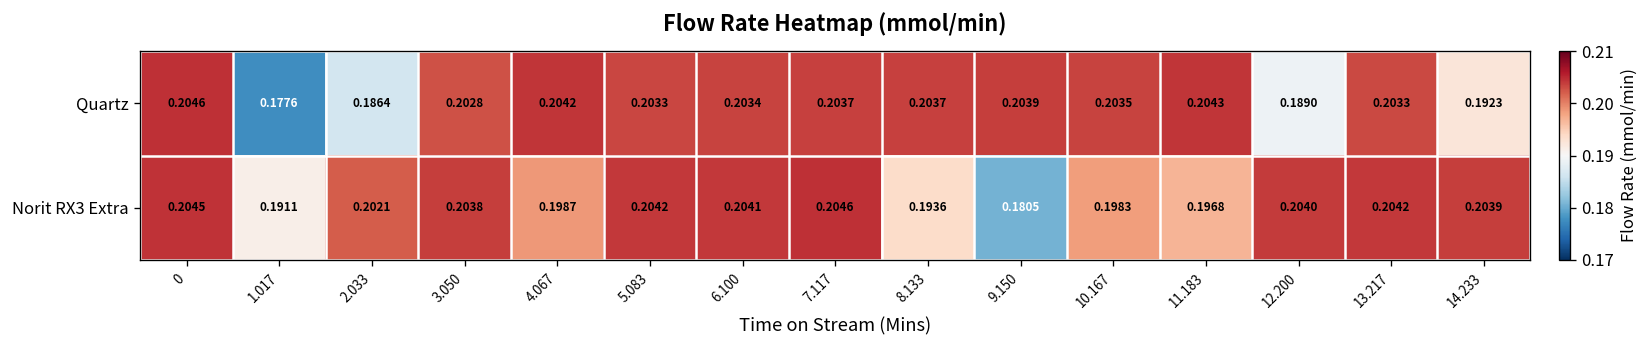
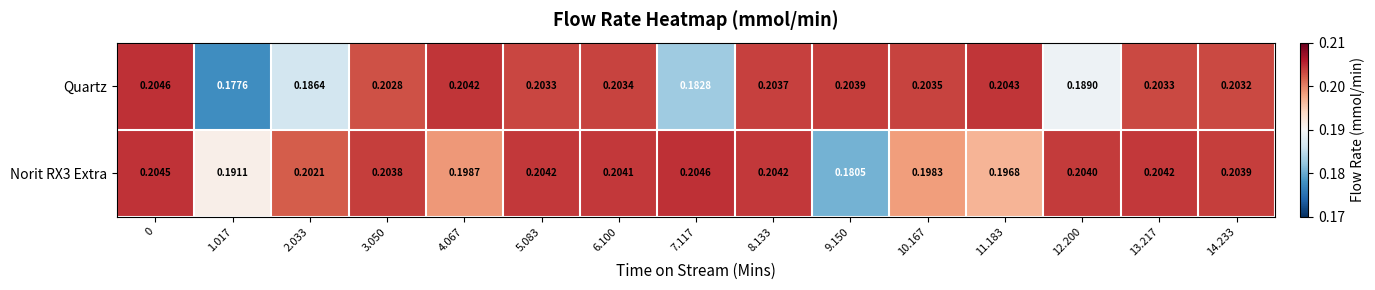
  {
    "Quartz": {
      "0": 0.2046,
      "1.017": 0.1776,
      "2.033": 0.1864,
      "3.050": 0.2028,
      "4.067": 0.2042,
      "5.083": 0.2033,
      "6.100": 0.2034,
-     "7.117": 0.2037,
+     "7.117": 0.1828,
      "8.133": 0.2037,
      "9.150": 0.2039,
      "10.167": 0.2035,
      "11.183": 0.2043,
      "12.200": 0.1890,
      "13.217": 0.2033,
-     "14.233": 0.1923
+     "14.233": 0.2032
    },
    "Norit RX3 Extra": {
      "0": 0.2045,
      "1.017": 0.1911,
      "2.033": 0.2021,
      "3.050": 0.2038,
      "4.067": 0.1987,
      "5.083": 0.2042,
      "6.100": 0.2041,
      "7.117": 0.2046,
-     "8.133": 0.1936,
+     "8.133": 0.2042,
      "9.150": 0.1805,
      "10.167": 0.1983,
      "11.183": 0.1968,
      "12.200": 0.2040,
      "13.217": 0.2042,
      "14.233": 0.2039
    }
  }
